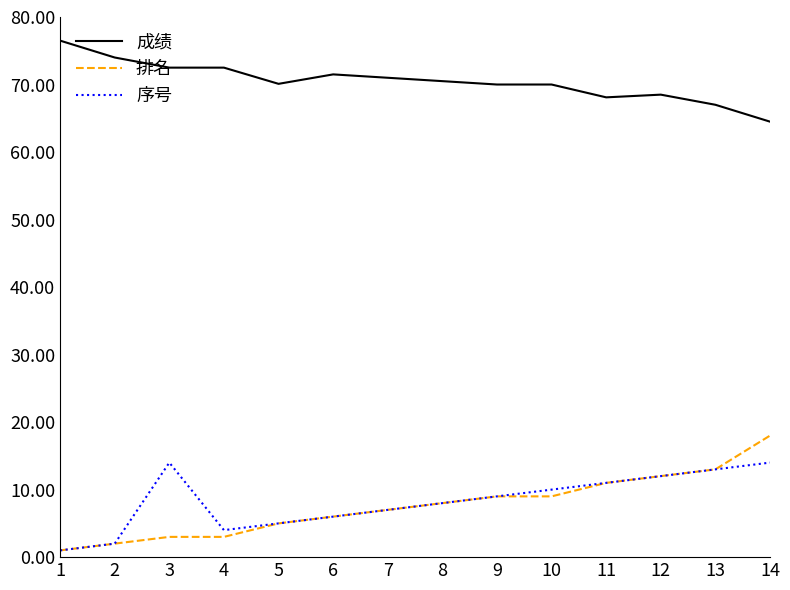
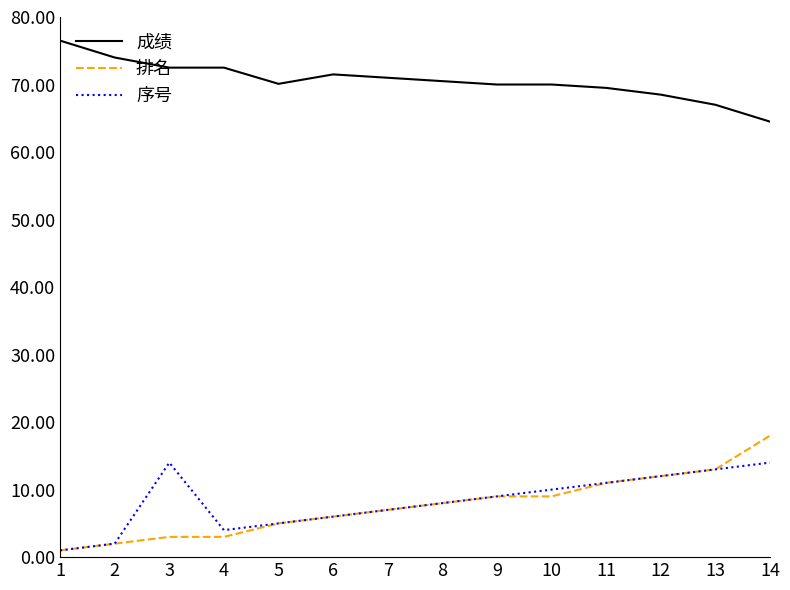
  {
    "成绩": {
      "1": 77,
      "2": 74,
      "3": 73,
      "4": 73,
      "5": 70,
      "6": 72,
      "7": 71,
      "8": 71,
      "9": 70,
      "10": 70,
-     "11": 68,
+     "11": 70,
      "12": 69,
      "13": 67,
      "14": 65
    },
    "排名": {
      "3": 3,
      "4": 3,
      "10": 9,
      "14": 18
    },
    "序号": {
      "3": 14,
      "4": 4,
      "10": 10,
      "14": 14
    }
  }
